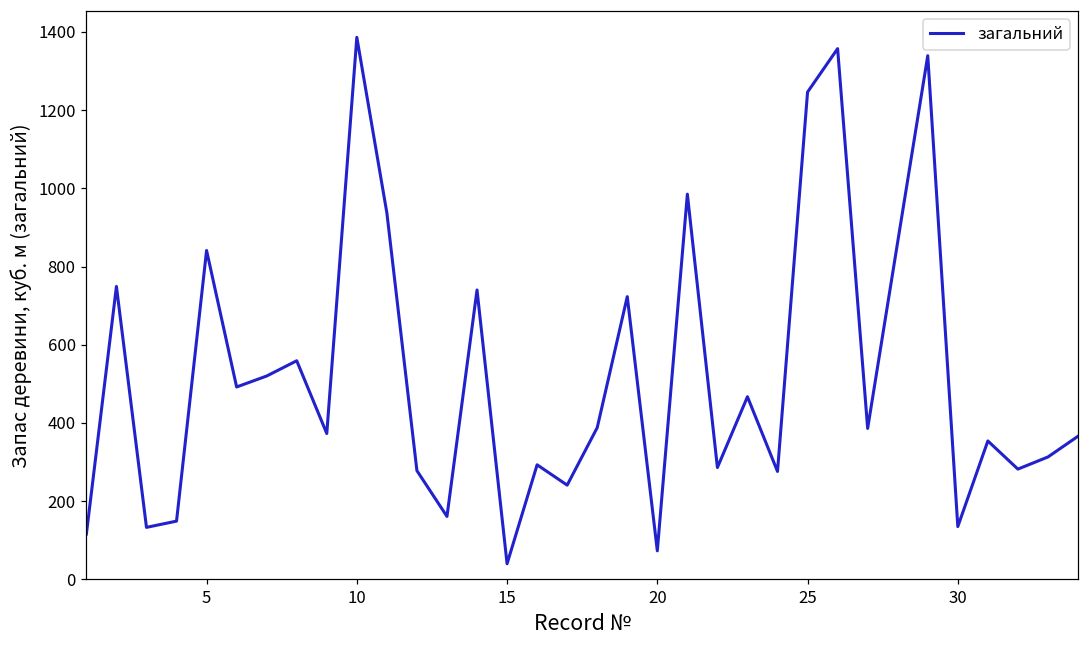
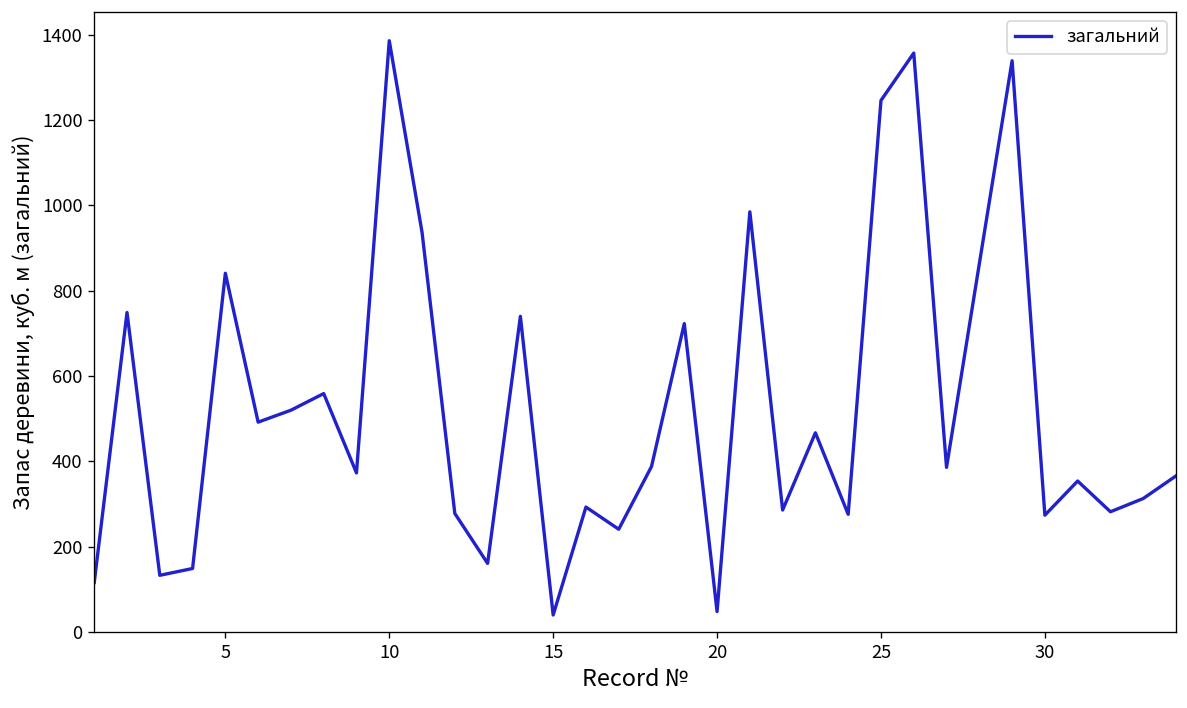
  {
    "5": 840,
    "10": 1390,
    "15": 40,
-   "20": 70,
+   "20": 50,
    "25": 1250,
-   "30": 140
+   "30": 270
  }
